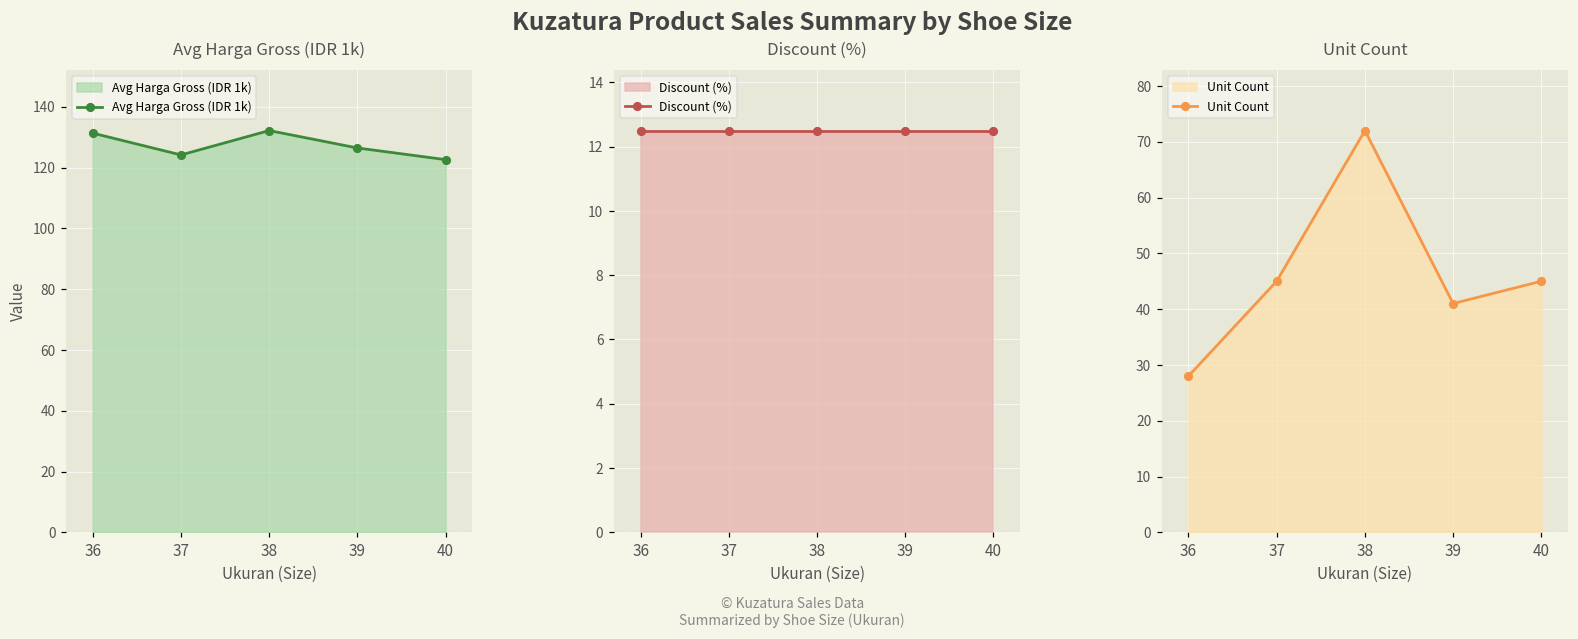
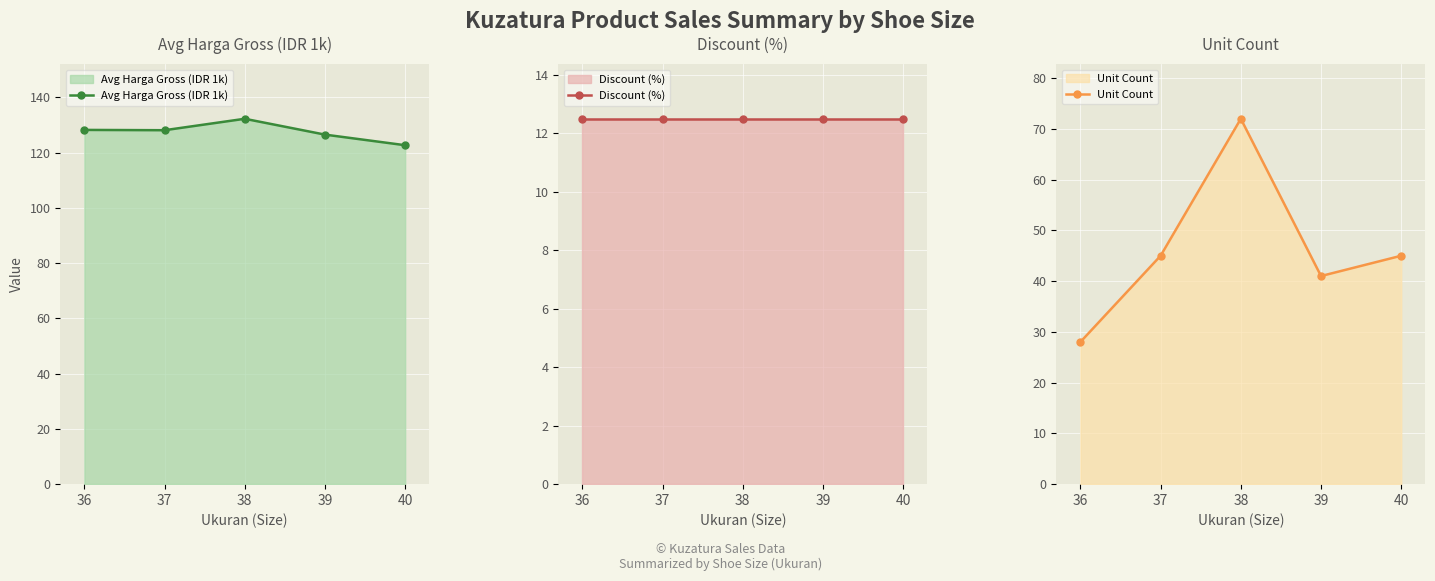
  {
    "Avg Harga Gross (IDR 1k)": {
-     "36": 131,
-     "37": 124,
+     "36": 128,
+     "37": 128,
      "38": 132,
      "39": 126,
      "40": 123
    },
    "Discount (%)": {
      "36": 12.5,
      "37": 12.5,
      "38": 12.5,
      "39": 12.5,
      "40": 12.5
    },
    "Unit Count": {
      "36": 28,
      "37": 45,
      "38": 72,
      "39": 41,
      "40": 45
    }
  }
